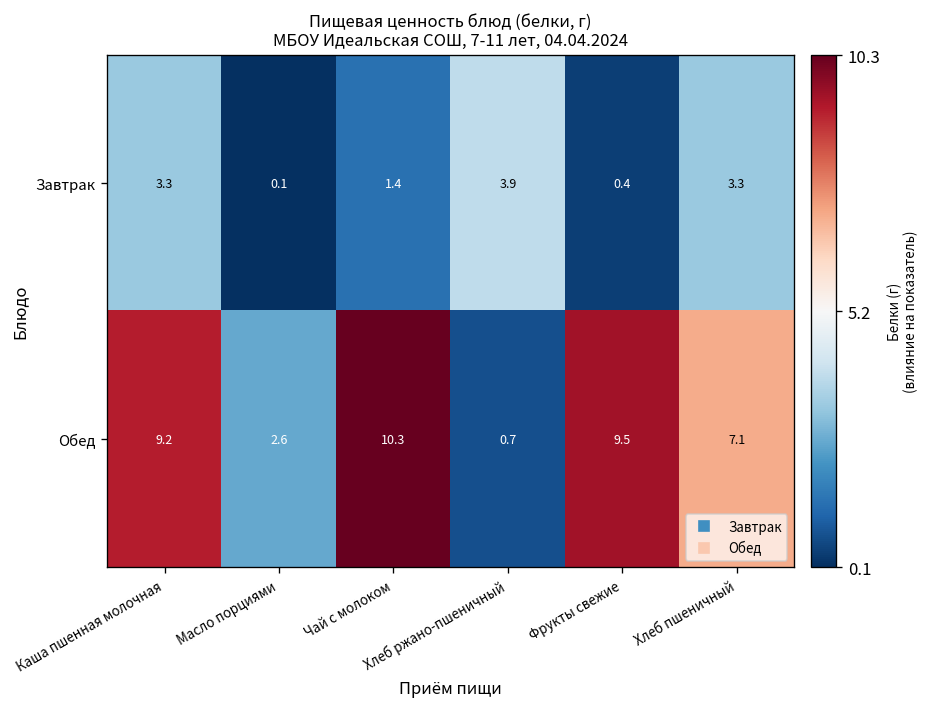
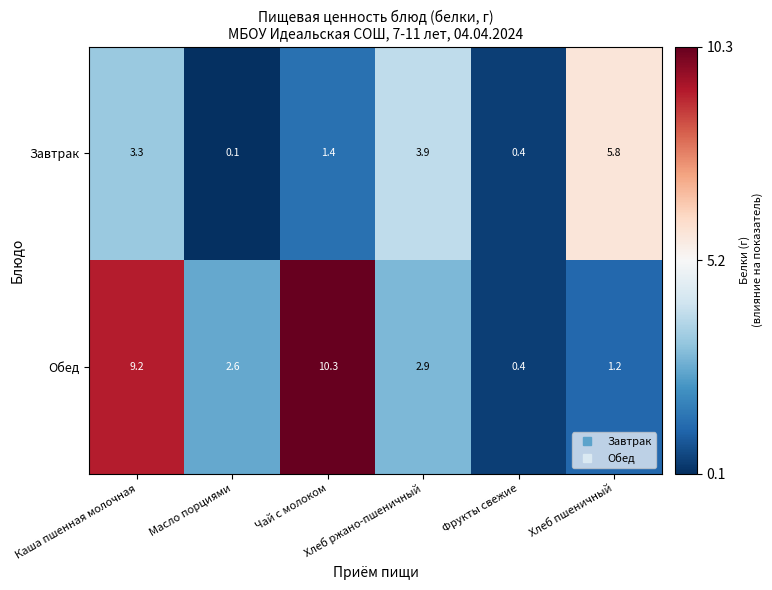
  {
    "Завтрак": {
      "Каша пшенная молочная": 3.3,
      "Масло порциями": 0.1,
      "Чай с молоком": 1.4,
      "Хлеб ржано-пшеничный": 3.9,
      "Фрукты свежие": 0.4,
-     "Хлеб пшеничный": 3.3
+     "Хлеб пшеничный": 5.8
    },
    "Обед": {
      "Каша пшенная молочная": 9.2,
      "Масло порциями": 2.6,
      "Чай с молоком": 10.3,
-     "Хлеб ржано-пшеничный": 0.7,
-     "Фрукты свежие": 9.5,
-     "Хлеб пшеничный": 7.1
+     "Хлеб ржано-пшеничный": 2.9,
+     "Фрукты свежие": 0.4,
+     "Хлеб пшеничный": 1.2
    }
  }
